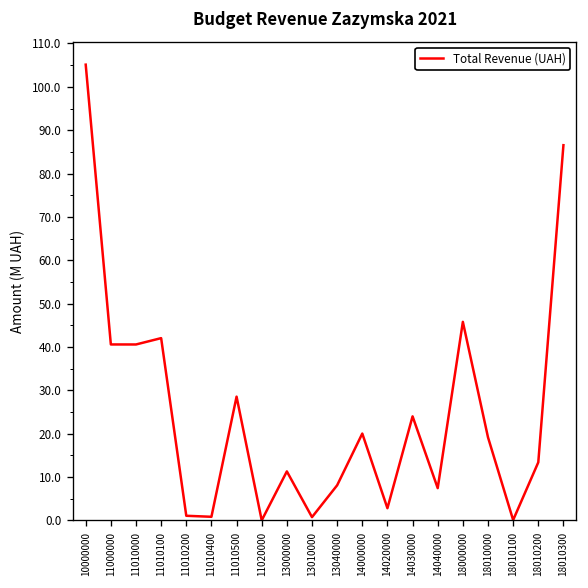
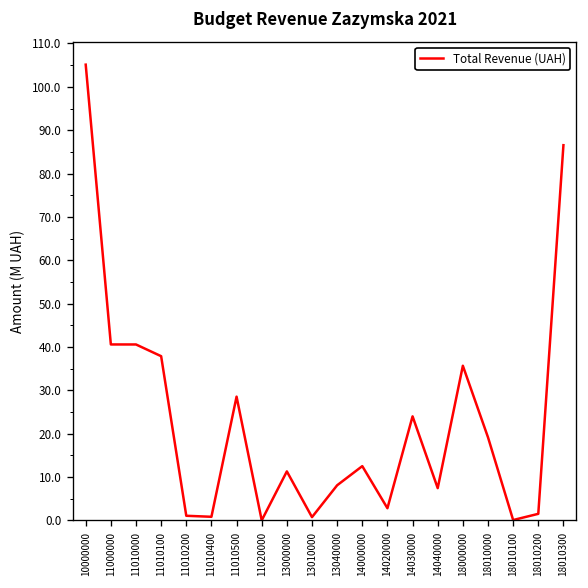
  {
    "10000000": 105,
    "11000000": 41,
    "11010000": 41,
-   "11010100": 42,
+   "11010100": 38,
    "11010200": 1,
    "11010400": 1,
    "11010500": 29,
    "11020000": 0,
    "13000000": 11,
    "13010000": 1,
    "13040000": 8,
-   "14000000": 20,
+   "14000000": 13,
    "14020000": 3,
    "14030000": 24,
    "14040000": 7,
-   "18000000": 46,
+   "18000000": 36,
    "18010000": 19,
    "18010100": 0,
-   "18010200": 13,
+   "18010200": 2,
    "18010300": 87
  }
